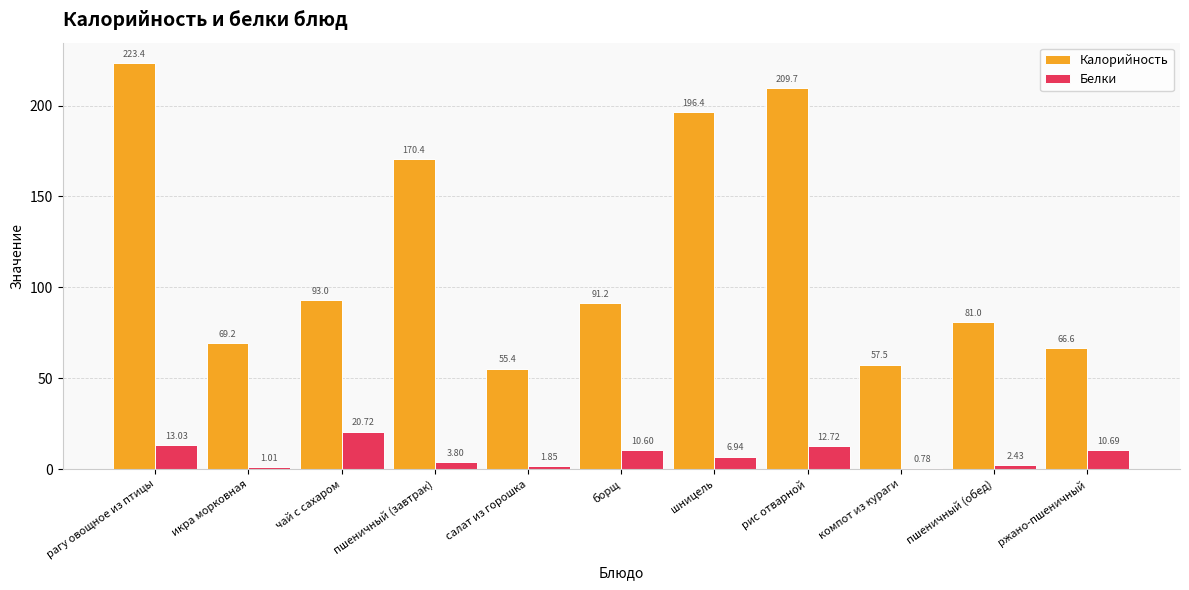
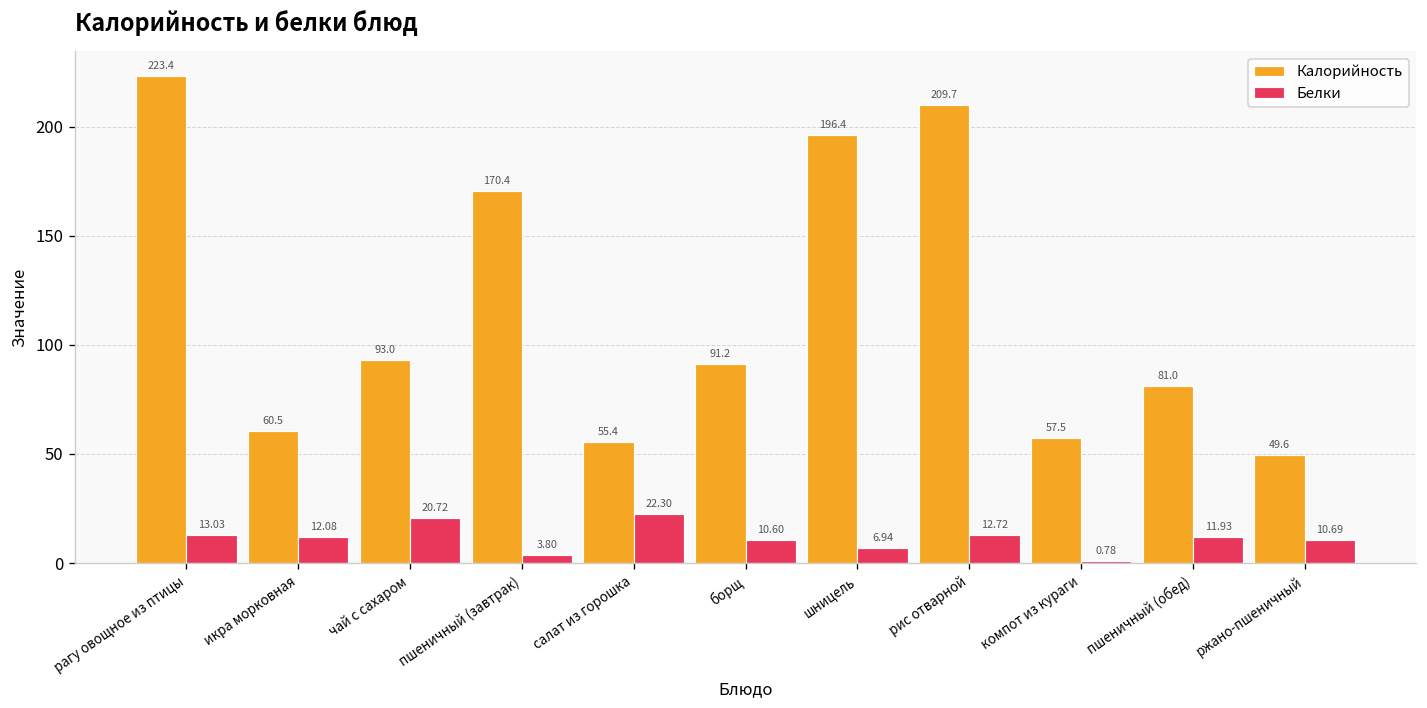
  {
    "Калорийность": {
      "рагу овощное из птицы": 223.4,
-     "икра морковная": 69.2,
+     "икра морковная": 60.5,
      "чай с сахаром": 93.0,
      "пшеничный (завтрак)": 170.4,
      "салат из горошка": 55.4,
      "борщ": 91.2,
      "шницель": 196.4,
      "рис отварной": 209.7,
      "компот из кураги": 57.5,
      "пшеничный (обед)": 81.0,
-     "ржано-пшеничный": 66.6
+     "ржано-пшеничный": 49.6
    },
    "Белки": {
      "рагу овощное из птицы": 13.03,
-     "икра морковная": 1.01,
+     "икра морковная": 12.08,
      "чай с сахаром": 20.72,
      "пшеничный (завтрак)": 3.80,
-     "салат из горошка": 1.85,
+     "салат из горошка": 22.30,
      "борщ": 10.60,
      "шницель": 6.94,
      "рис отварной": 12.72,
      "компот из кураги": 0.78,
-     "пшеничный (обед)": 2.43,
+     "пшеничный (обед)": 11.93,
      "ржано-пшеничный": 10.69
    }
  }
